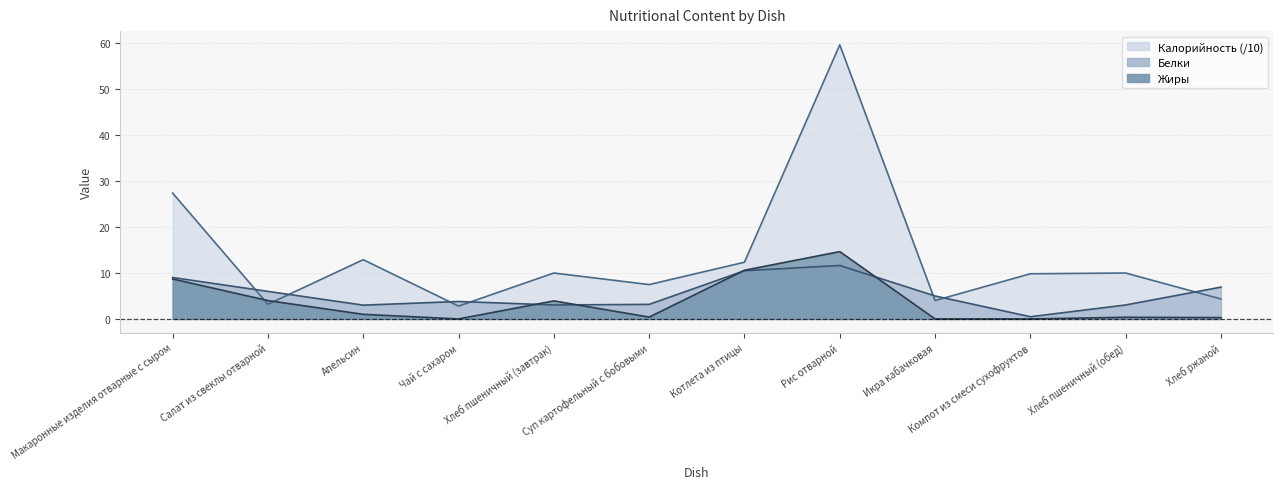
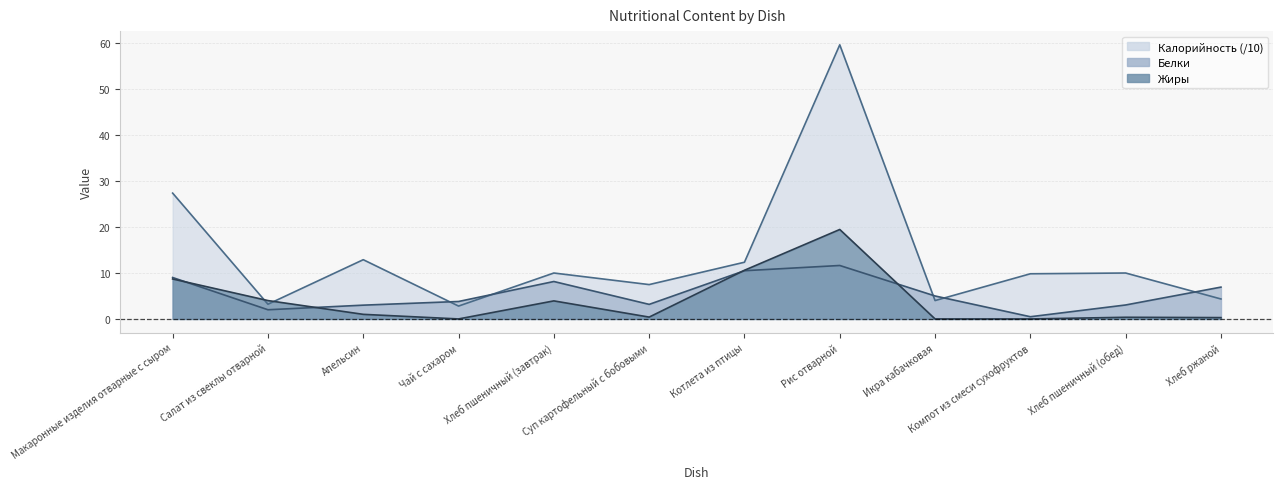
  {
    "Калорийность (/10)": {
      "Макаронные изделия отварные с сыром": 27,
      "Салат из свеклы отварной": 3,
      "Апельсин": 13,
      "Чай с сахаром": 3,
      "Хлеб пшеничный (завтрак)": 10,
      "Суп картофельный с бобовыми": 7,
      "Котлета из птицы": 12,
      "Рис отварной": 60,
      "Икра кабачковая": 4,
      "Компот из смеси сухофруктов": 10,
      "Хлеб пшеничный (обед)": 10,
      "Хлеб ржаной": 4
    },
    "Белки": {
-     "Салат из свеклы отварной": 6,
+     "Салат из свеклы отварной": 2,
      "Апельсин": 3,
      "Чай с сахаром": 4,
-     "Хлеб пшеничный (завтрак)": 3,
+     "Хлеб пшеничный (завтрак)": 8,
      "Суп картофельный с бобовыми": 3,
      "Рис отварной": 12,
      "Икра кабачковая": 5,
      "Хлеб пшеничный (обед)": 3,
      "Хлеб ржаной": 7
    },
    "Жиры": {
      "Салат из свеклы отварной": 4,
      "Апельсин": 1,
      "Чай с сахаром": 0,
      "Хлеб пшеничный (завтрак)": 4,
      "Суп картофельный с бобовыми": 0,
-     "Рис отварной": 15,
+     "Рис отварной": 19,
      "Икра кабачковая": 0,
      "Хлеб пшеничный (обед)": 0,
      "Хлеб ржаной": 0
    }
  }
